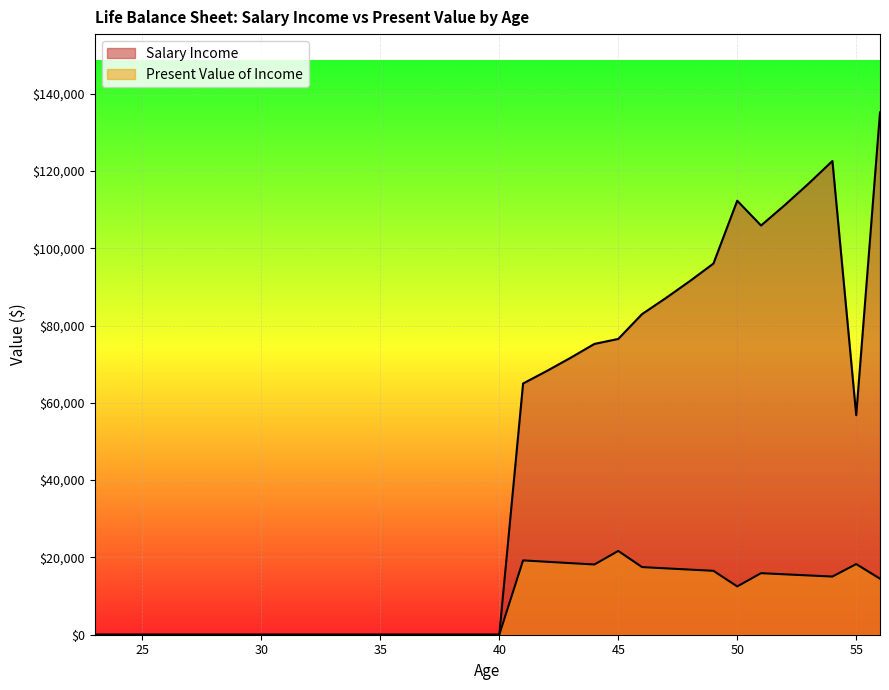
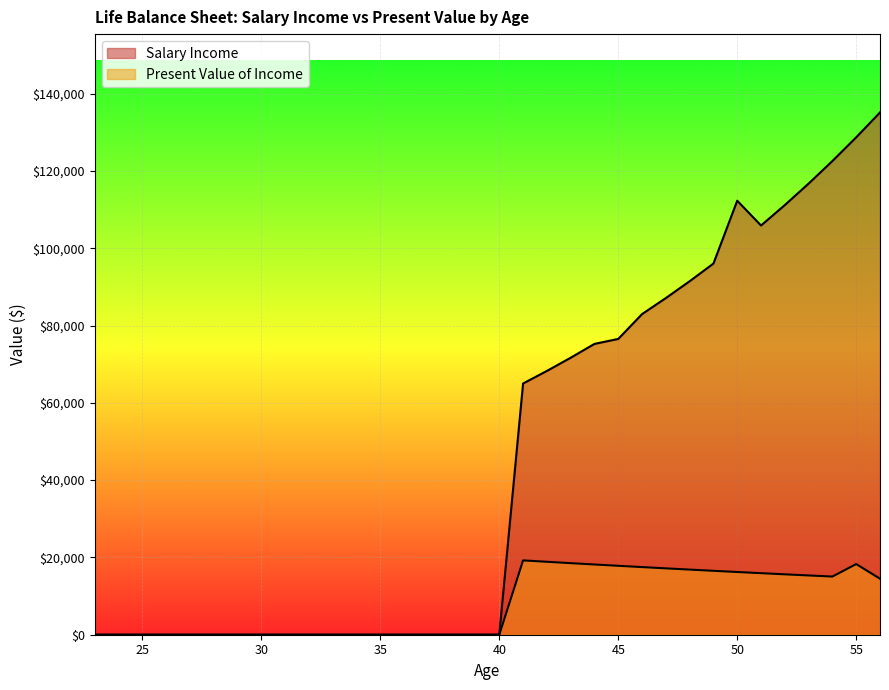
  {
    "Salary Income": {
      "45": "$77,000",
      "50": "$112,000",
-     "55": "$57,000"
+     "55": "$129,000"
    },
    "Present Value of Income": {
-     "45": "$22,000",
-     "50": "$12,000",
+     "45": "$18,000",
+     "50": "$16,000",
      "55": "$18,000"
    }
  }
